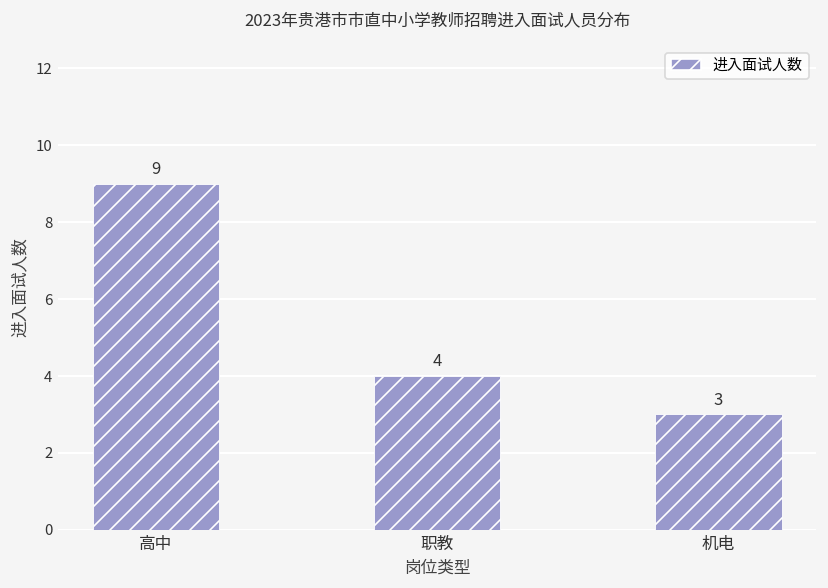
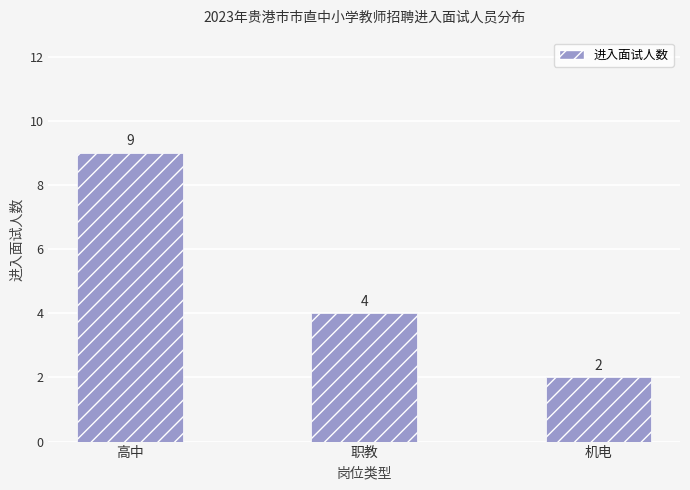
  {
    "高中": 9,
    "职教": 4,
-   "机电": 3
+   "机电": 2
  }
